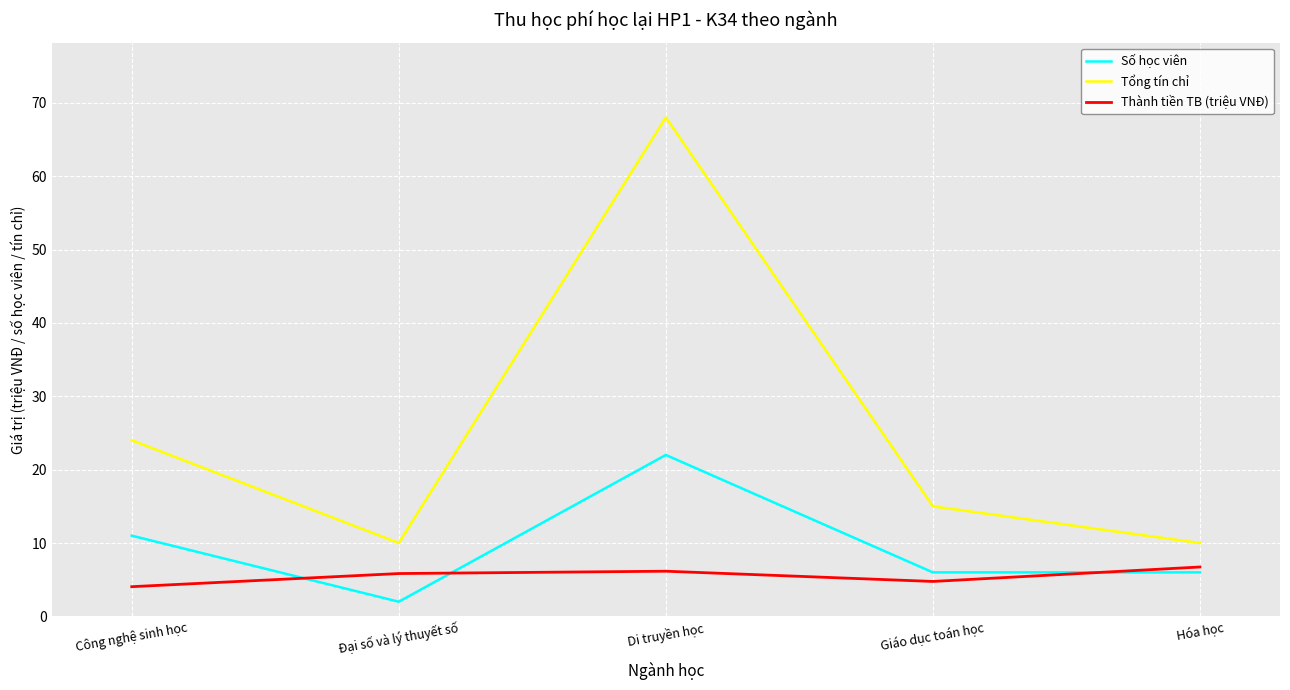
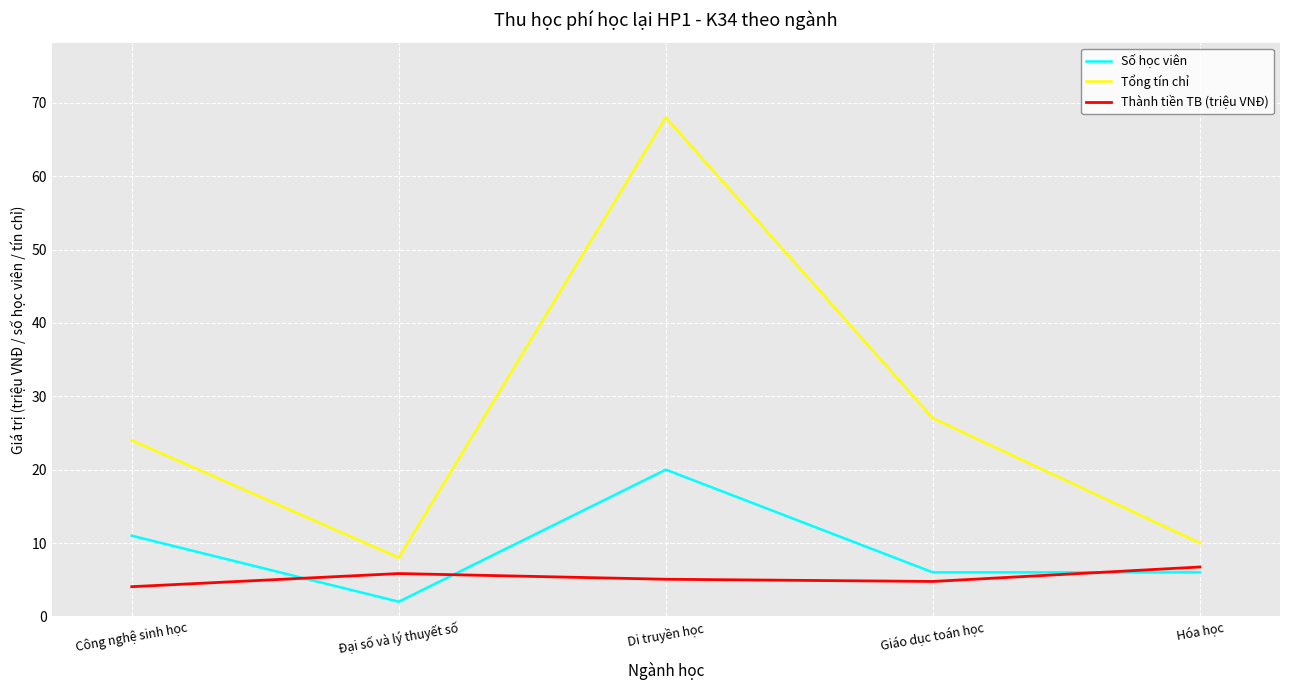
  {
    "Số học viên": {
      "Công nghệ sinh học": 11,
      "Đại số và lý thuyết số": 2,
-     "Di truyền học": 22,
+     "Di truyền học": 20,
      "Giáo dục toán học": 6,
      "Hóa học": 6
    },
    "Tổng tín chỉ": {
      "Công nghệ sinh học": 24,
-     "Đại số và lý thuyết số": 10,
+     "Đại số và lý thuyết số": 8,
      "Di truyền học": 68,
-     "Giáo dục toán học": 15,
+     "Giáo dục toán học": 27,
      "Hóa học": 10
    },
    "Thành tiền TB (triệu VNĐ)": {
      "Công nghệ sinh học": 4,
      "Đại số và lý thuyết số": 6,
-     "Di truyền học": 6,
+     "Di truyền học": 5,
      "Giáo dục toán học": 5,
      "Hóa học": 7
    }
  }
